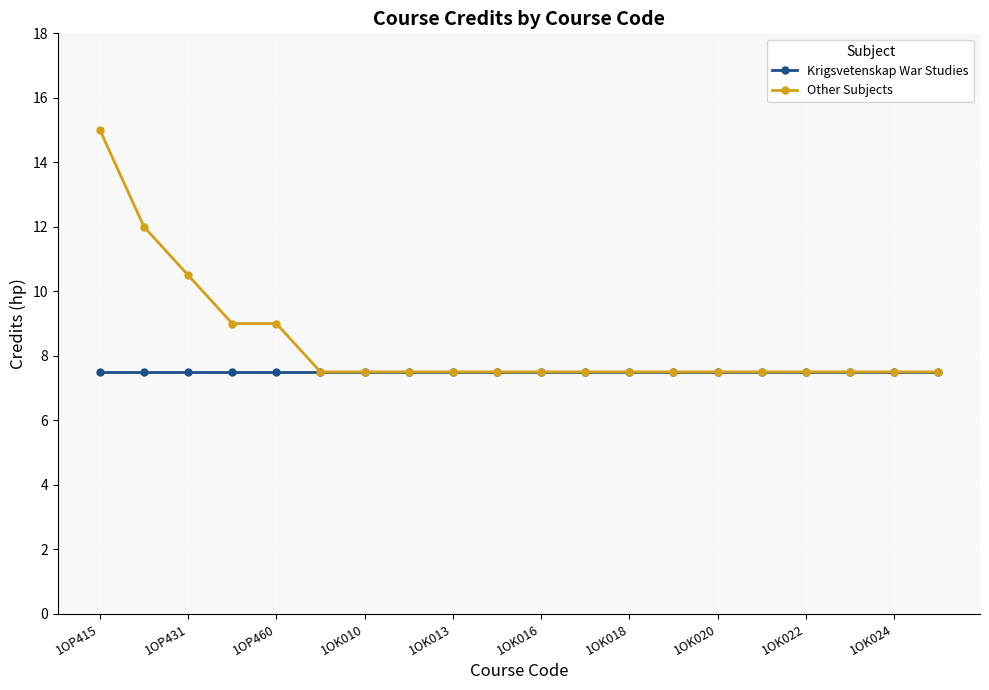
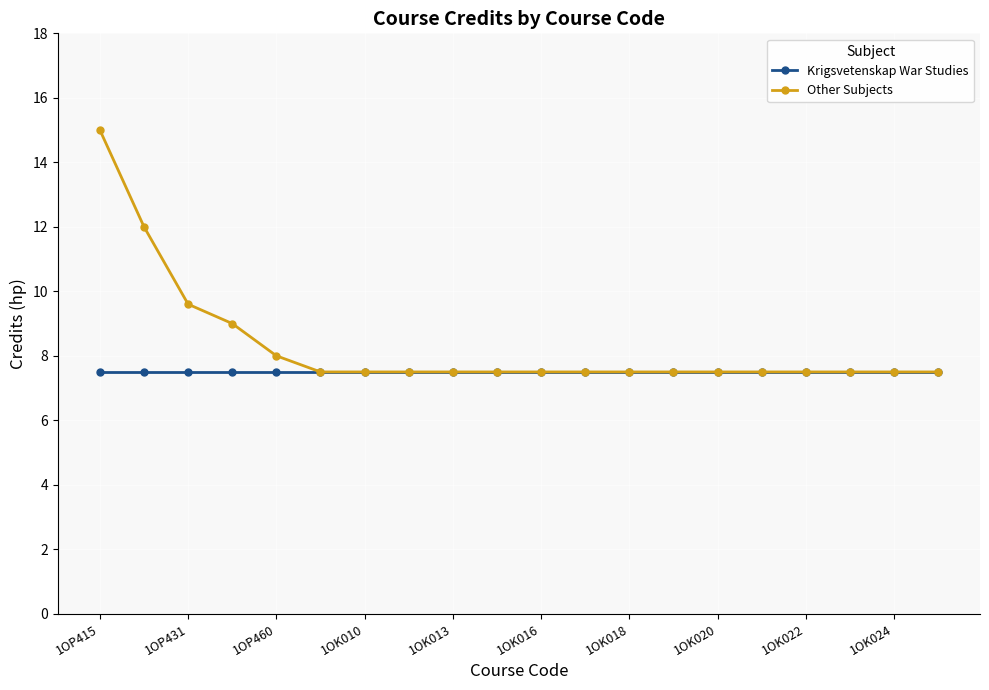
  {
    "Krigsvetenskap War Studies": {
      "1OP415": 7.5,
      "1OP431": 7.5,
      "1OP460": 7.5
    },
    "Other Subjects": {
      "1OP415": 15.0,
-     "1OP431": 10.5,
-     "1OP460": 9
+     "1OP431": 9.6,
+     "1OP460": 8
    }
  }
